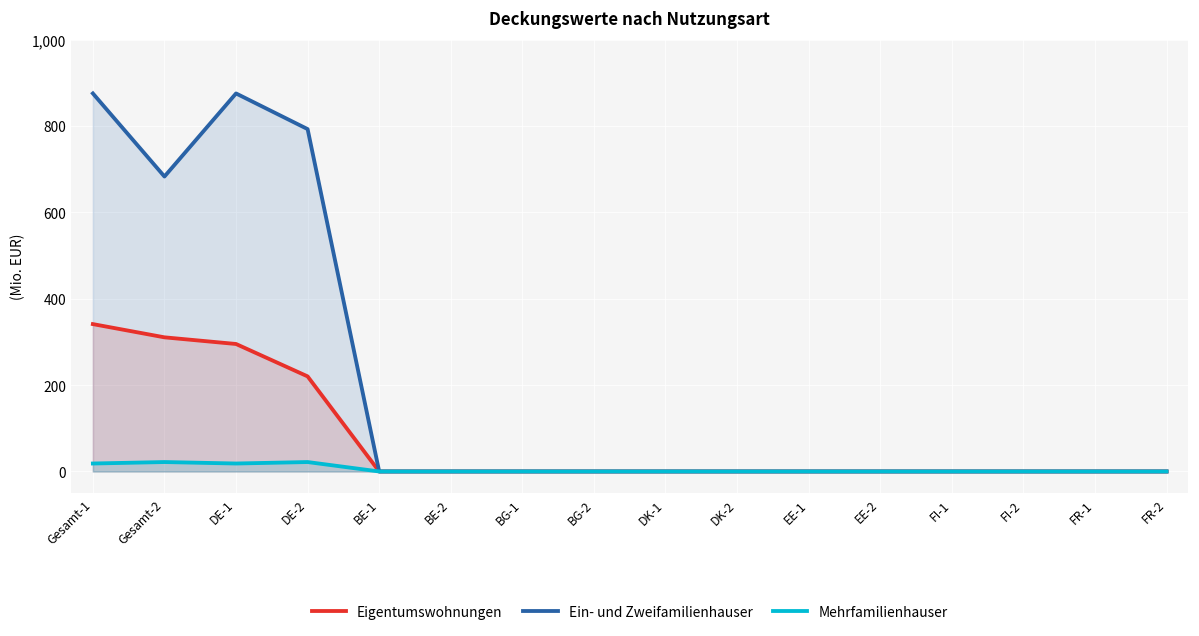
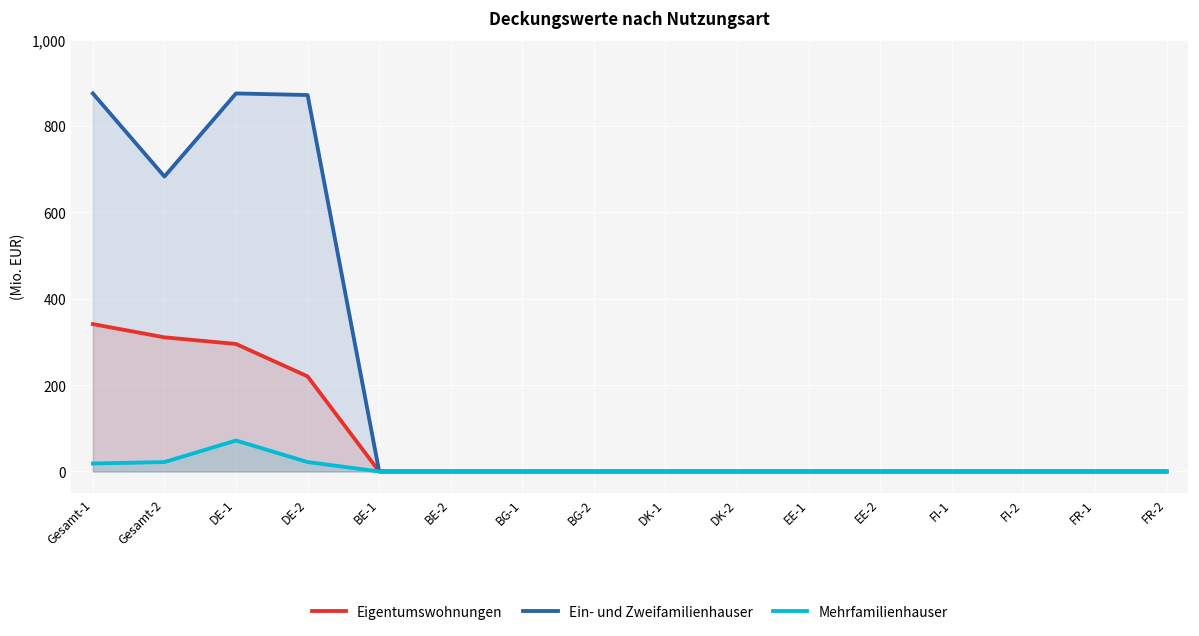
  {
    "Eigentumswohnungen": {
      "Gesamt-1": 340,
      "Gesamt-2": 310,
      "DE-1": 300,
      "DE-2": 220
    },
    "Ein- und Zweifamilienhauser": {
      "Gesamt-1": 880,
      "Gesamt-2": 680,
      "DE-1": 880,
-     "DE-2": 790
+     "DE-2": 870
    },
    "Mehrfamilienhauser": {
      "Gesamt-1": 20,
      "Gesamt-2": 20,
-     "DE-1": 20,
+     "DE-1": 70,
      "DE-2": 20
    }
  }
